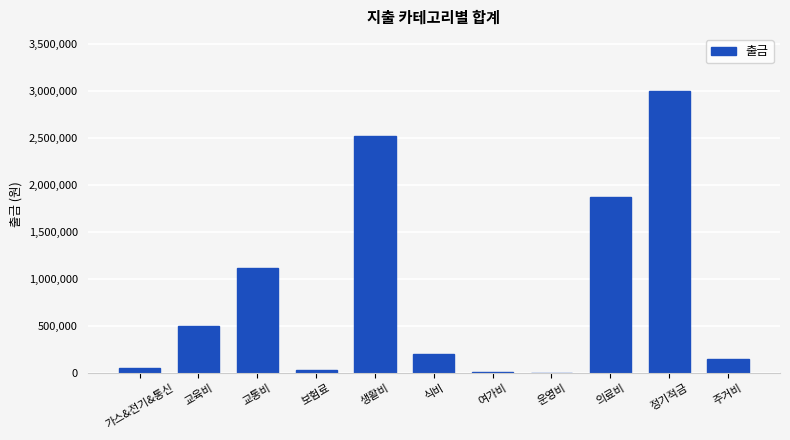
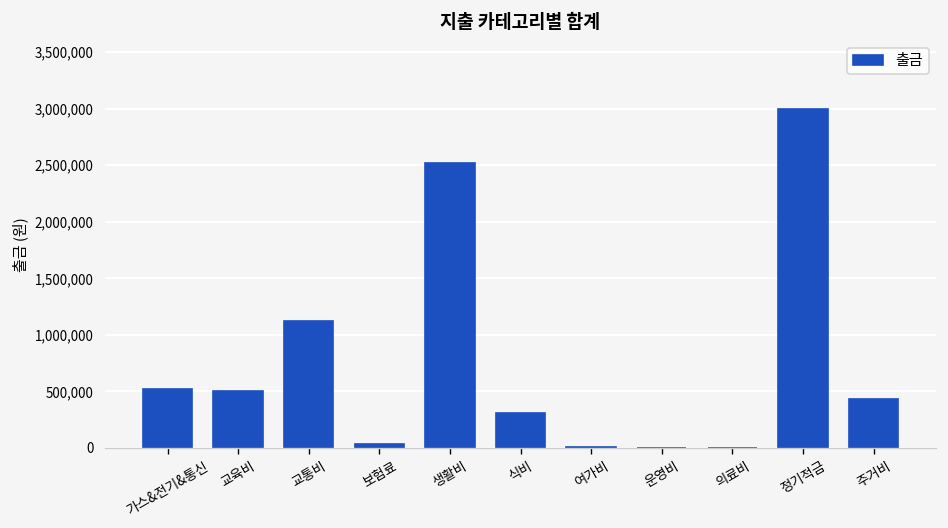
  {
-   "가스&전기&통신": "100,000",
+   "가스&전기&통신": "500,000",
    "교육비": "500,000",
    "교통비": "1,100,000",
    "보험료": "0",
    "생활비": "2,500,000",
-   "식비": "200,000",
-   "의료비": "1,900,000",
+   "식비": "300,000",
+   "의료비": "0",
    "정기적금": "3,000,000",
-   "주거비": "200,000"
+   "주거비": "400,000"
  }
